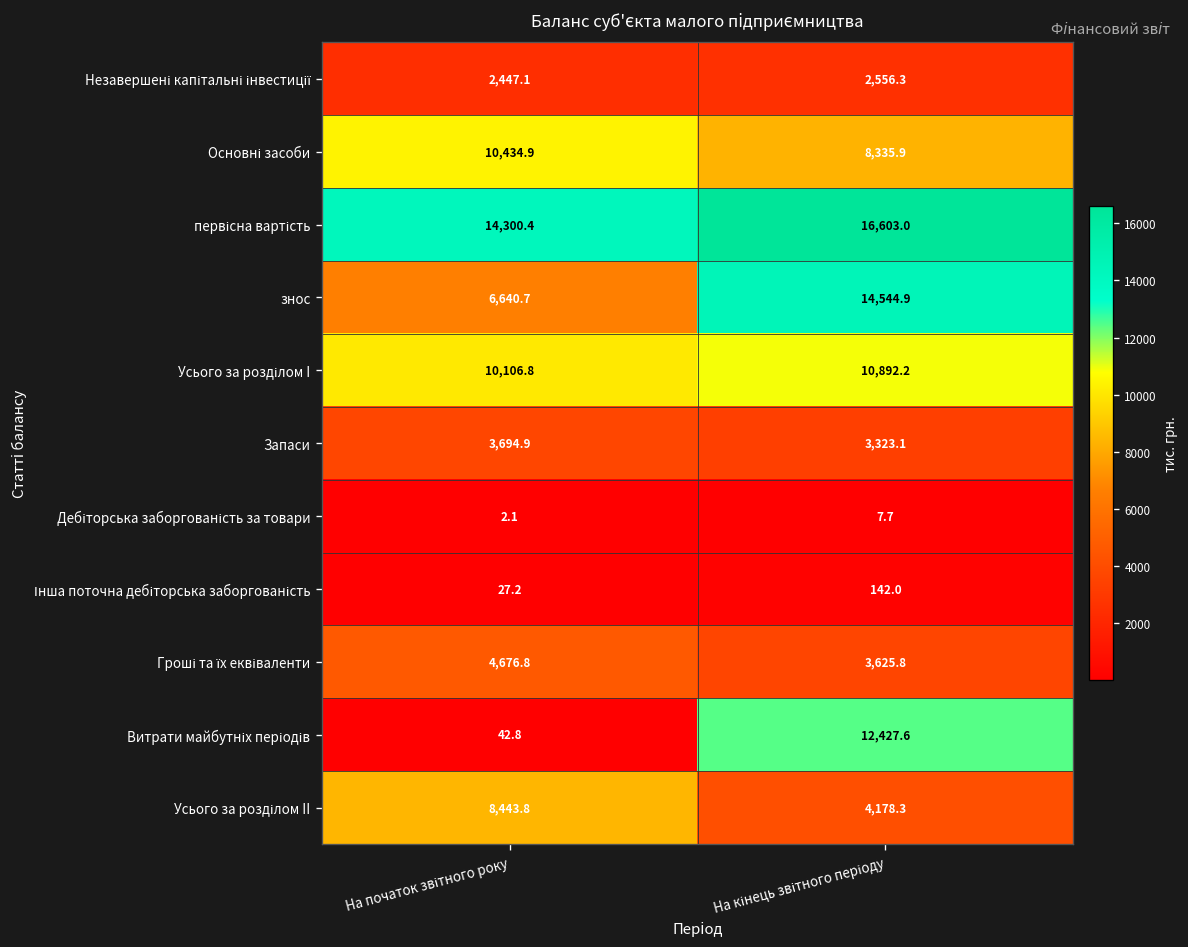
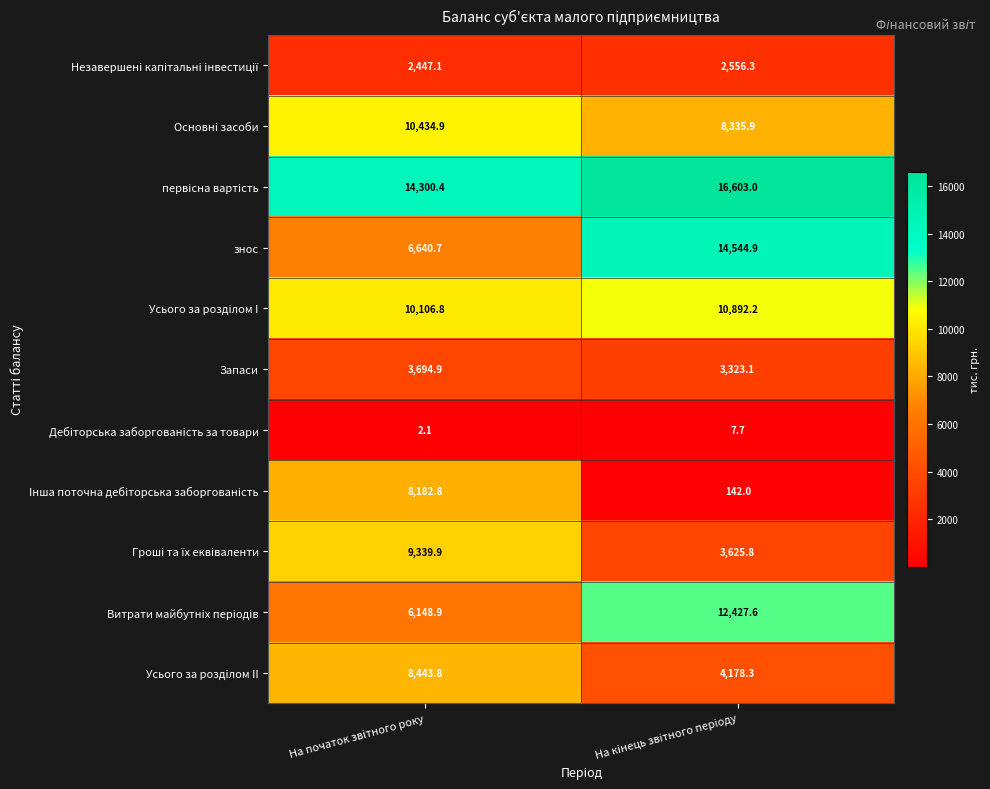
  {
    "Незавершені капітальні інвестиції": {
      "На початок звітного року": "2,447.1",
      "На кінець звітного періоду": "2,556.3"
    },
    "Основні засоби": {
      "На початок звітного року": "10,434.9",
      "На кінець звітного періоду": "8,335.9"
    },
    "первісна вартість": {
      "На початок звітного року": "14,300.4",
      "На кінець звітного періоду": "16,603.0"
    },
    "знос": {
      "На початок звітного року": "6,640.7",
      "На кінець звітного періоду": "14,544.9"
    },
    "Усього за розділом I": {
      "На початок звітного року": "10,106.8",
      "На кінець звітного періоду": "10,892.2"
    },
    "Запаси": {
      "На початок звітного року": "3,694.9",
      "На кінець звітного періоду": "3,323.1"
    },
    "Дебіторська заборгованість за товари": {
      "На початок звітного року": "2.1",
      "На кінець звітного періоду": "7.7"
    },
    "Інша поточна дебіторська заборгованість": {
-     "На початок звітного року": "27.2",
+     "На початок звітного року": "8,182.8",
      "На кінець звітного періоду": "142.0"
    },
    "Гроші та їх еквіваленти": {
-     "На початок звітного року": "4,676.8",
+     "На початок звітного року": "9,339.9",
      "На кінець звітного періоду": "3,625.8"
    },
    "Витрати майбутніх періодів": {
-     "На початок звітного року": "42.8",
+     "На початок звітного року": "6,148.9",
      "На кінець звітного періоду": "12,427.6"
    },
    "Усього за розділом II": {
      "На початок звітного року": "8,443.8",
      "На кінець звітного періоду": "4,178.3"
    }
  }
